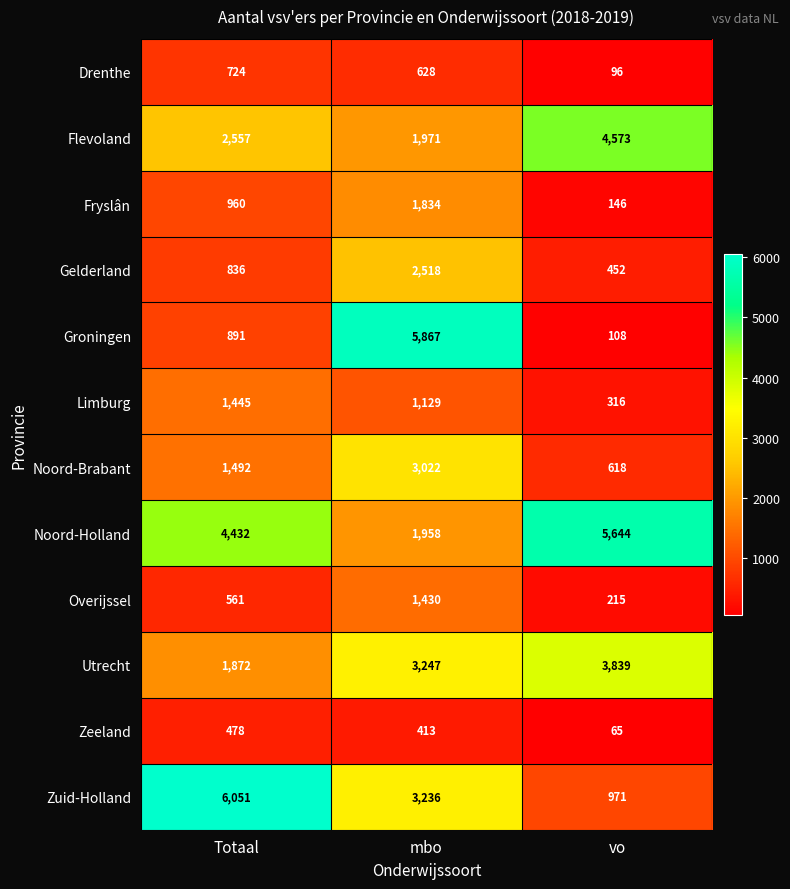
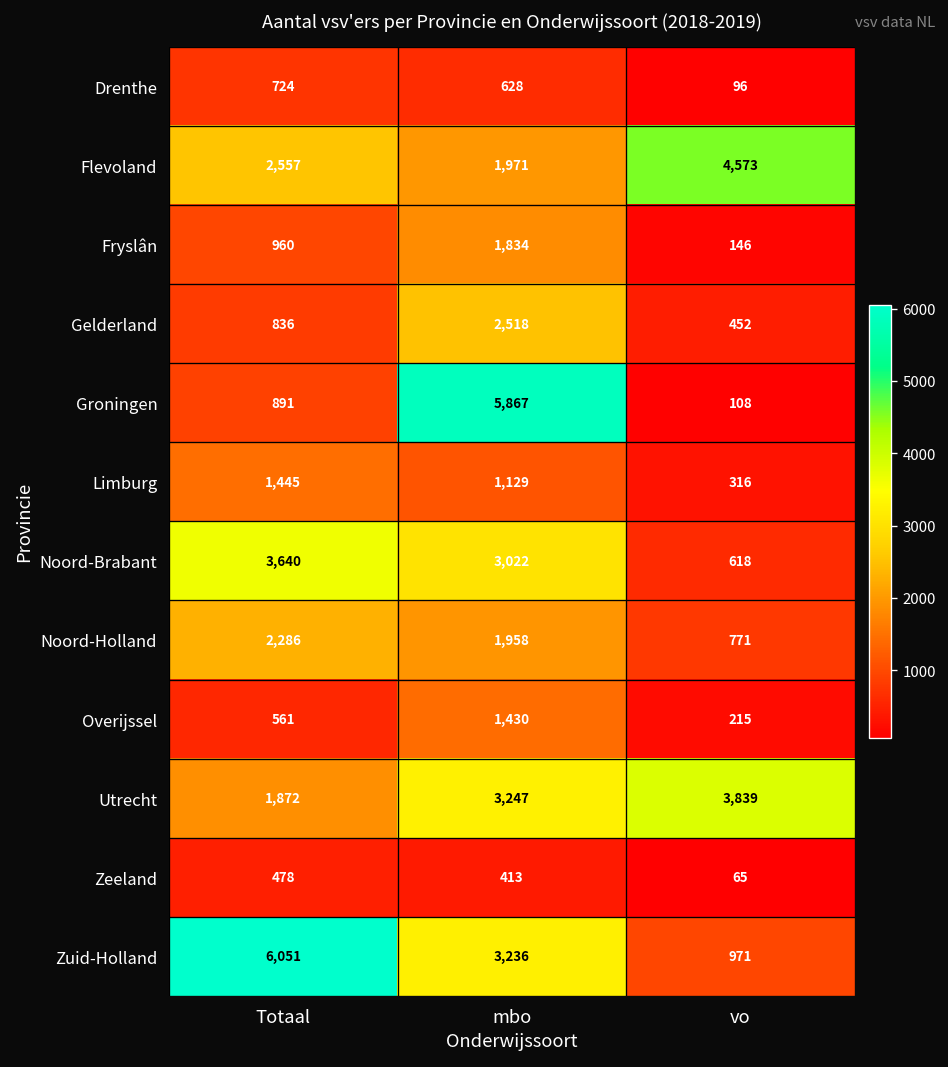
  {
    "Drenthe": {
      "Totaal": "724",
      "mbo": "628",
      "vo": "96"
    },
    "Flevoland": {
      "Totaal": "2,557",
      "mbo": "1,971",
      "vo": "4,573"
    },
    "Fryslân": {
      "Totaal": "960",
      "mbo": "1,834",
      "vo": "146"
    },
    "Gelderland": {
      "Totaal": "836",
      "mbo": "2,518",
      "vo": "452"
    },
    "Groningen": {
      "Totaal": "891",
      "mbo": "5,867",
      "vo": "108"
    },
    "Limburg": {
      "Totaal": "1,445",
      "mbo": "1,129",
      "vo": "316"
    },
    "Noord-Brabant": {
-     "Totaal": "1,492",
+     "Totaal": "3,640",
      "mbo": "3,022",
      "vo": "618"
    },
    "Noord-Holland": {
-     "Totaal": "4,432",
+     "Totaal": "2,286",
      "mbo": "1,958",
-     "vo": "5,644"
+     "vo": "771"
    },
    "Overijssel": {
      "Totaal": "561",
      "mbo": "1,430",
      "vo": "215"
    },
    "Utrecht": {
      "Totaal": "1,872",
      "mbo": "3,247",
      "vo": "3,839"
    },
    "Zeeland": {
      "Totaal": "478",
      "mbo": "413",
      "vo": "65"
    },
    "Zuid-Holland": {
      "Totaal": "6,051",
      "mbo": "3,236",
      "vo": "971"
    }
  }
